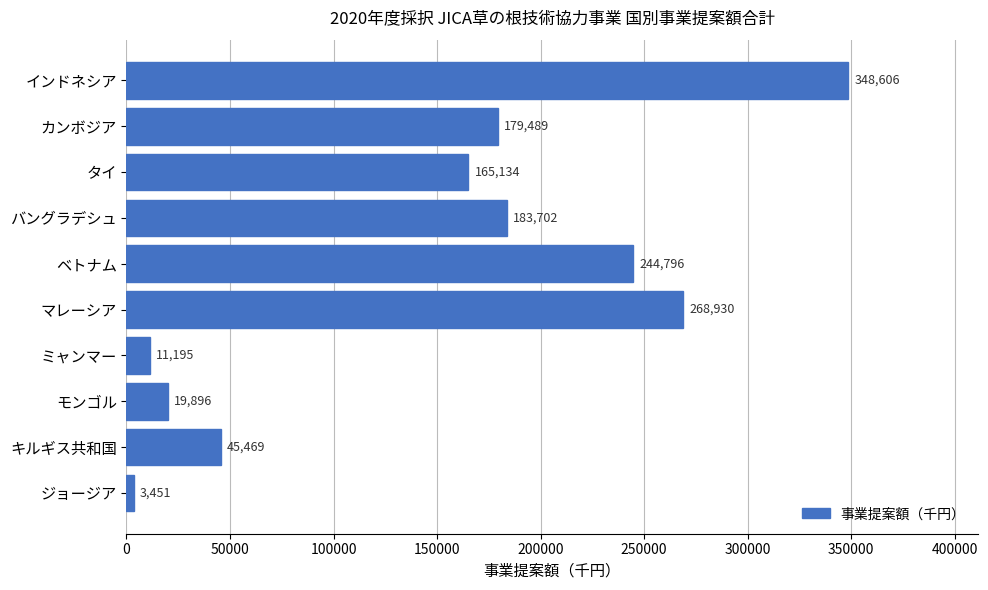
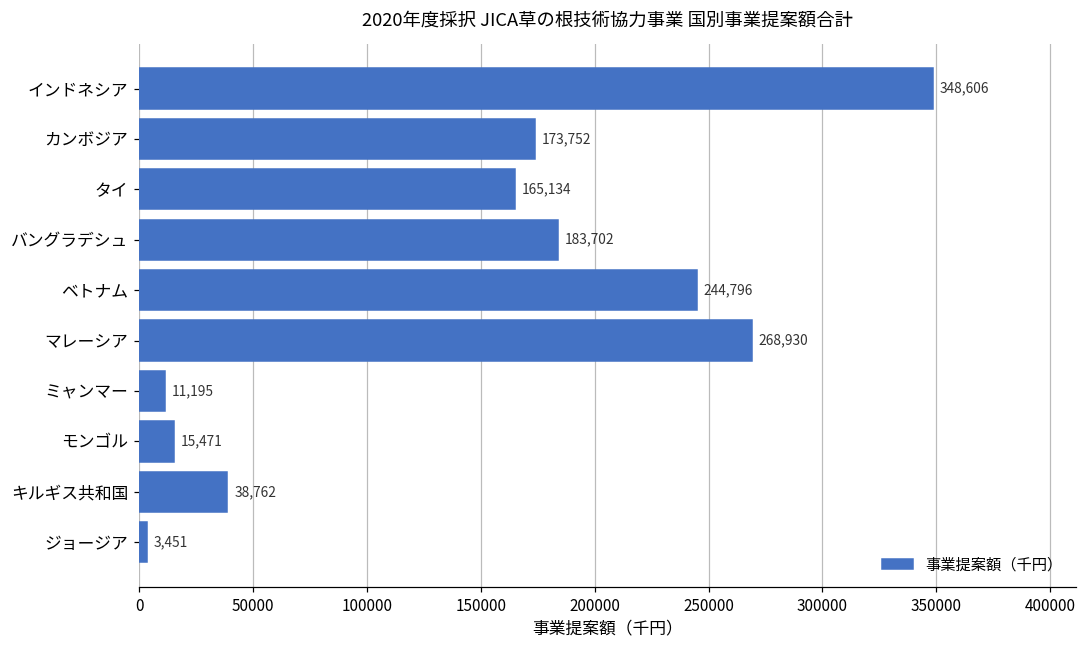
  {
    "インドネシア": "348,606",
-   "カンボジア": "179,489",
+   "カンボジア": "173,752",
    "タイ": "165,134",
    "バングラデシュ": "183,702",
    "ベトナム": "244,796",
    "マレーシア": "268,930",
    "ミャンマー": "11,195",
-   "モンゴル": "19,896",
-   "キルギス共和国": "45,469",
+   "モンゴル": "15,471",
+   "キルギス共和国": "38,762",
    "ジョージア": "3,451"
  }
